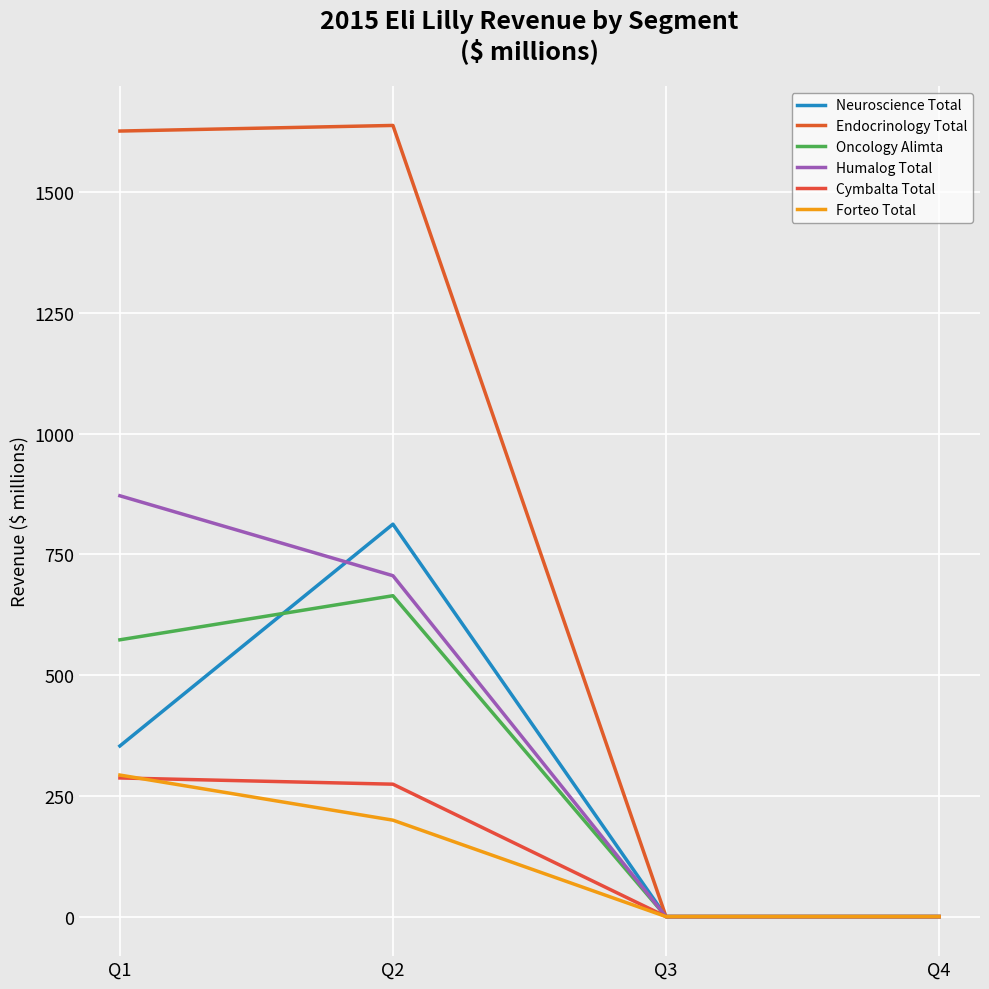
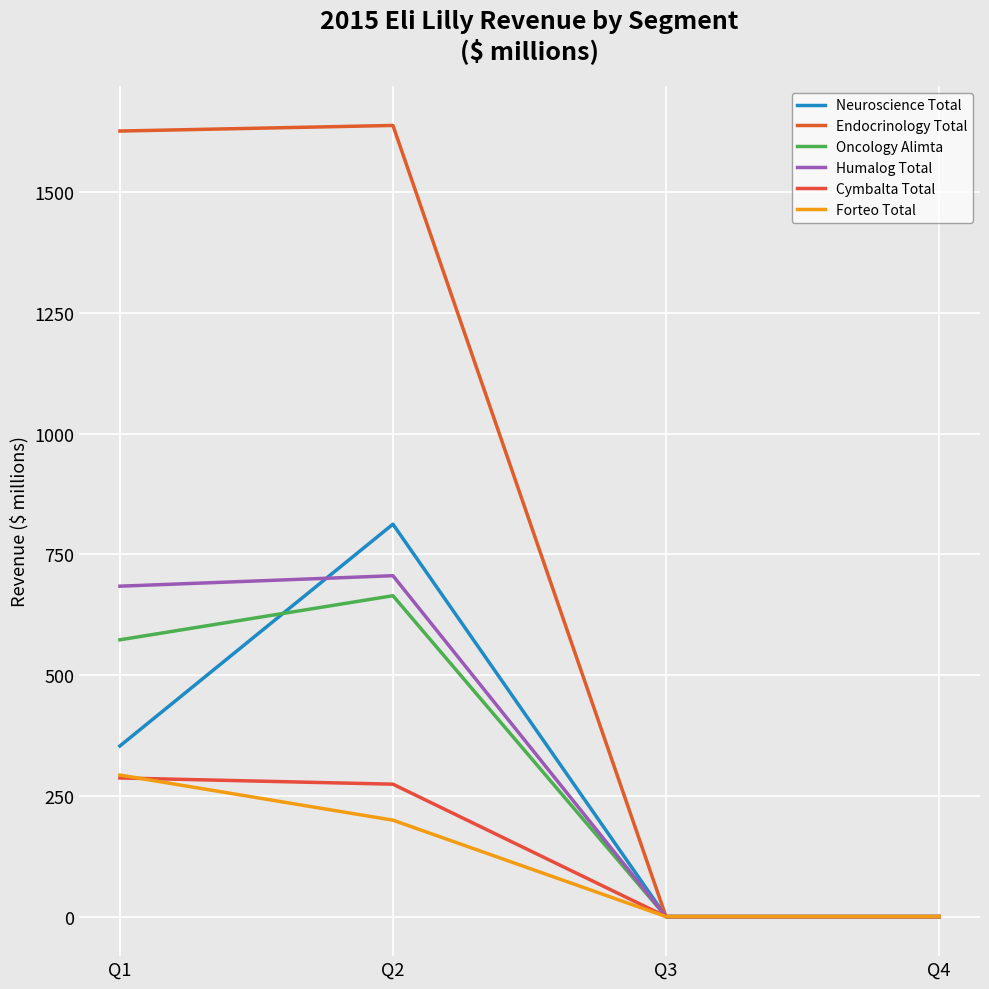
  {
    "Neuroscience Total": {
      "Q1": 350,
      "Q2": 810
    },
    "Oncology Alimta": {
      "Q1": 570,
      "Q2": 660
    },
    "Humalog Total": {
-     "Q1": 870,
+     "Q1": 680,
      "Q2": 710
    },
    "Forteo Total": {
      "Q1": 290,
      "Q2": 200
    }
  }
